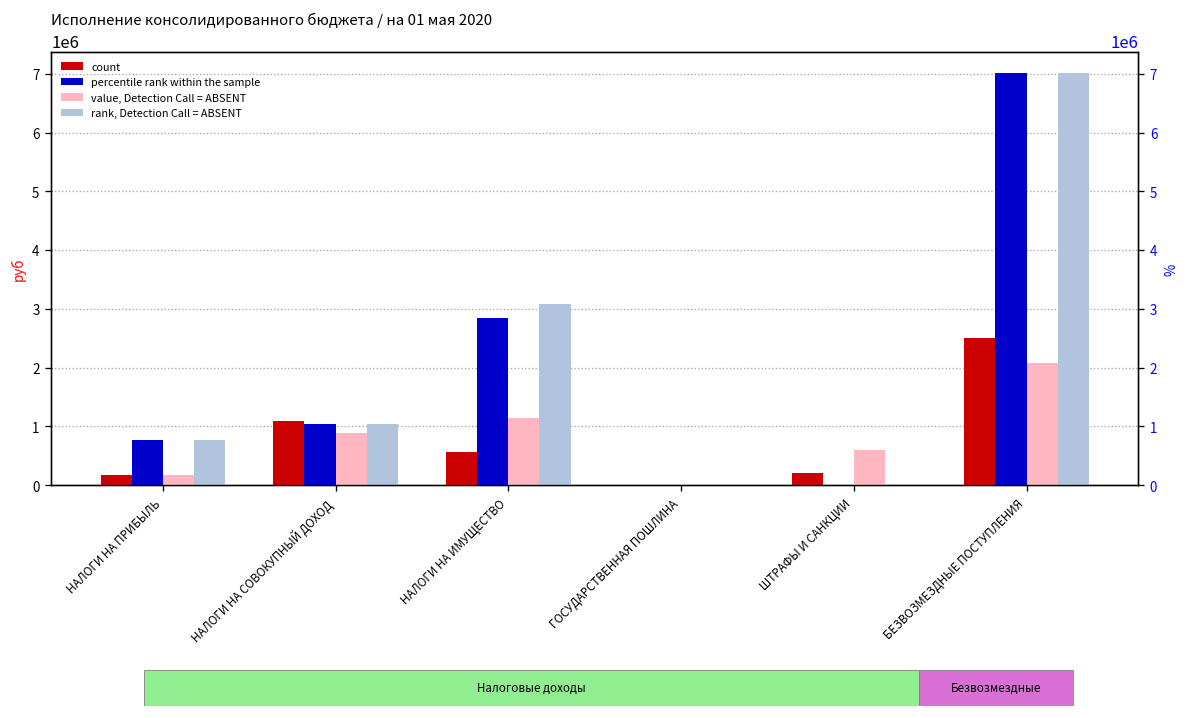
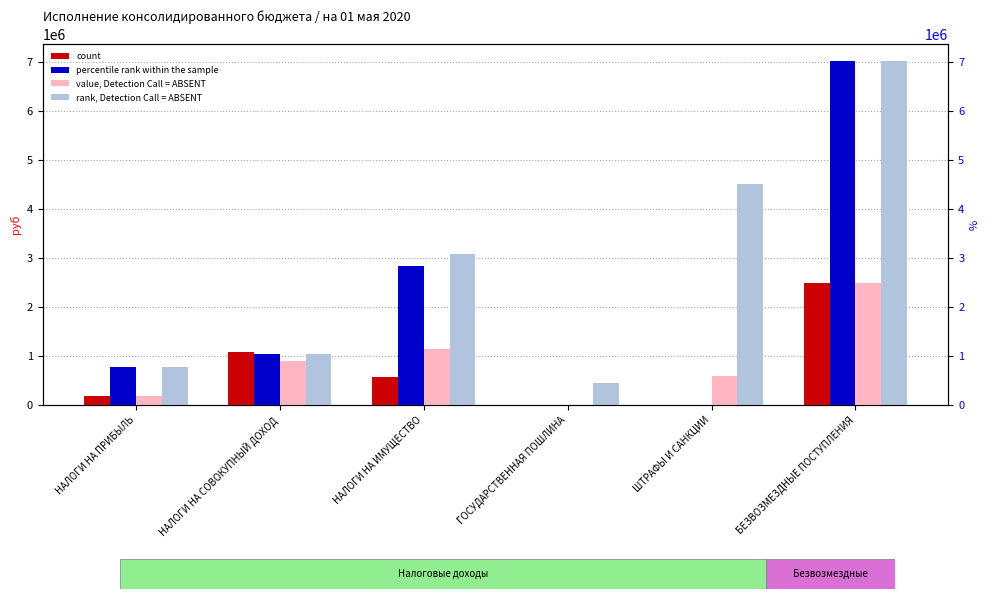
  {
    "count": {
      "НАЛОГИ НА ПРИБЫЛЬ": 200000,
      "НАЛОГИ НА СОВОКУПНЫЙ ДОХОД": 1100000,
      "НАЛОГИ НА ИМУЩЕСТВО": 600000,
-     "ШТРАФЫ И САНКЦИИ": 200000,
+     "ШТРАФЫ И САНКЦИИ": 0,
      "БЕЗВОЗМЕЗДНЫЕ ПОСТУПЛЕНИЯ": 2500000
    },
    "percentile rank within the sample": {
      "НАЛОГИ НА ПРИБЫЛЬ": 800000,
      "НАЛОГИ НА СОВОКУПНЫЙ ДОХОД": 1000000,
      "НАЛОГИ НА ИМУЩЕСТВО": 2800000,
      "БЕЗВОЗМЕЗДНЫЕ ПОСТУПЛЕНИЯ": 7000000
    },
    "value, Detection Call = ABSENT": {
      "НАЛОГИ НА ПРИБЫЛЬ": 200000,
      "НАЛОГИ НА СОВОКУПНЫЙ ДОХОД": 900000,
      "НАЛОГИ НА ИМУЩЕСТВО": 1100000,
      "ШТРАФЫ И САНКЦИИ": 600000,
-     "БЕЗВОЗМЕЗДНЫЕ ПОСТУПЛЕНИЯ": 2100000
+     "БЕЗВОЗМЕЗДНЫЕ ПОСТУПЛЕНИЯ": 2500000
    },
    "rank, Detection Call = ABSENT": {
      "НАЛОГИ НА ПРИБЫЛЬ": 800000,
      "НАЛОГИ НА СОВОКУПНЫЙ ДОХОД": 1000000,
      "НАЛОГИ НА ИМУЩЕСТВО": 3100000,
-     "ГОСУДАРСТВЕННАЯ ПОШЛИНА": 0,
-     "ШТРАФЫ И САНКЦИИ": 0,
+     "ГОСУДАРСТВЕННАЯ ПОШЛИНА": 500000,
+     "ШТРАФЫ И САНКЦИИ": 4500000,
      "БЕЗВОЗМЕЗДНЫЕ ПОСТУПЛЕНИЯ": 7000000
    }
  }
